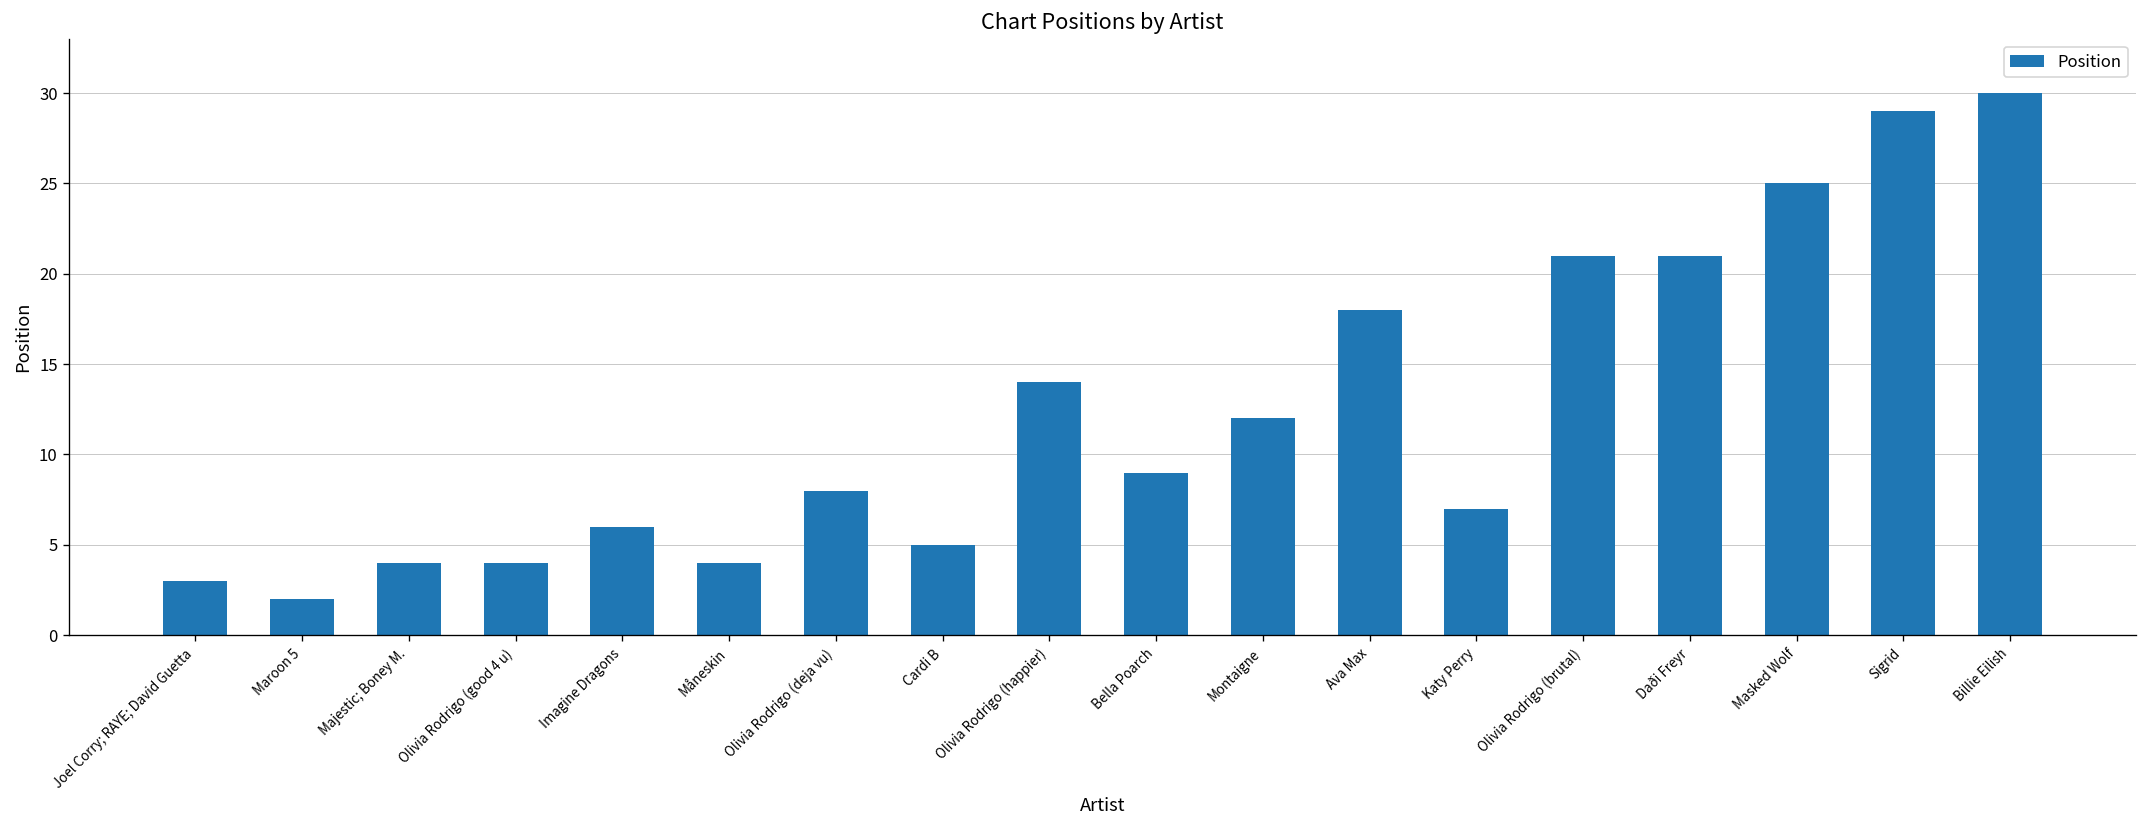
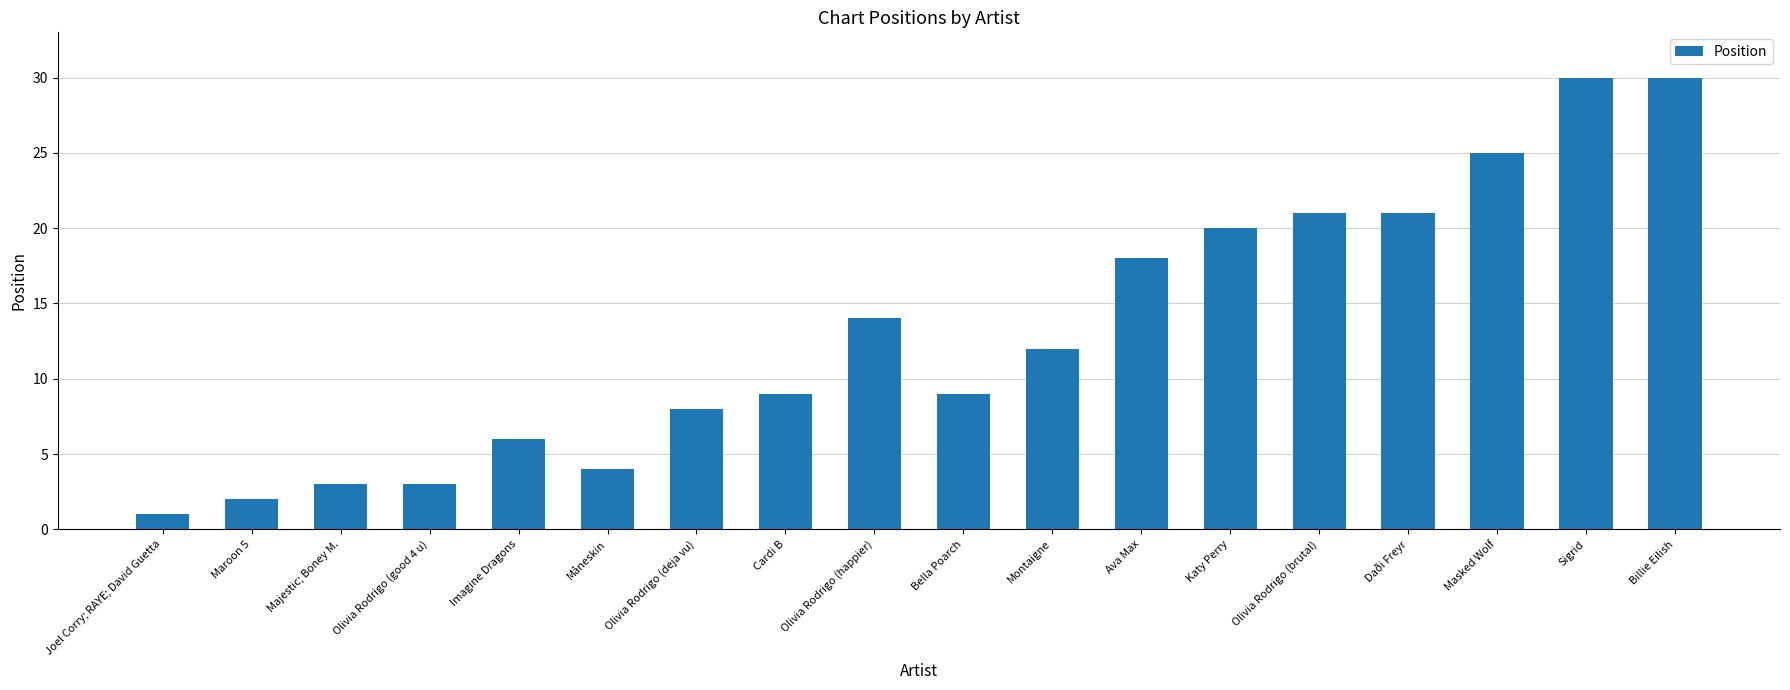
  {
-   "Joel Corry; RAYE; David Guetta": 3,
+   "Joel Corry; RAYE; David Guetta": 1,
    "Maroon 5": 2,
-   "Majestic; Boney M.": 4,
-   "Olivia Rodrigo (good 4 u)": 4,
+   "Majestic; Boney M.": 3,
+   "Olivia Rodrigo (good 4 u)": 3,
    "Imagine Dragons": 6,
    "Måneskin": 4,
    "Olivia Rodrigo (deja vu)": 8,
-   "Cardi B": 5,
+   "Cardi B": 9,
    "Olivia Rodrigo (happier)": 14,
    "Bella Poarch": 9,
    "Montaigne": 12,
    "Ava Max": 18,
-   "Katy Perry": 7,
+   "Katy Perry": 20,
    "Olivia Rodrigo (brutal)": 21,
    "Daði Freyr": 21,
    "Masked Wolf": 25,
-   "Sigrid": 29,
+   "Sigrid": 30,
    "Billie Eilish": 30
  }
